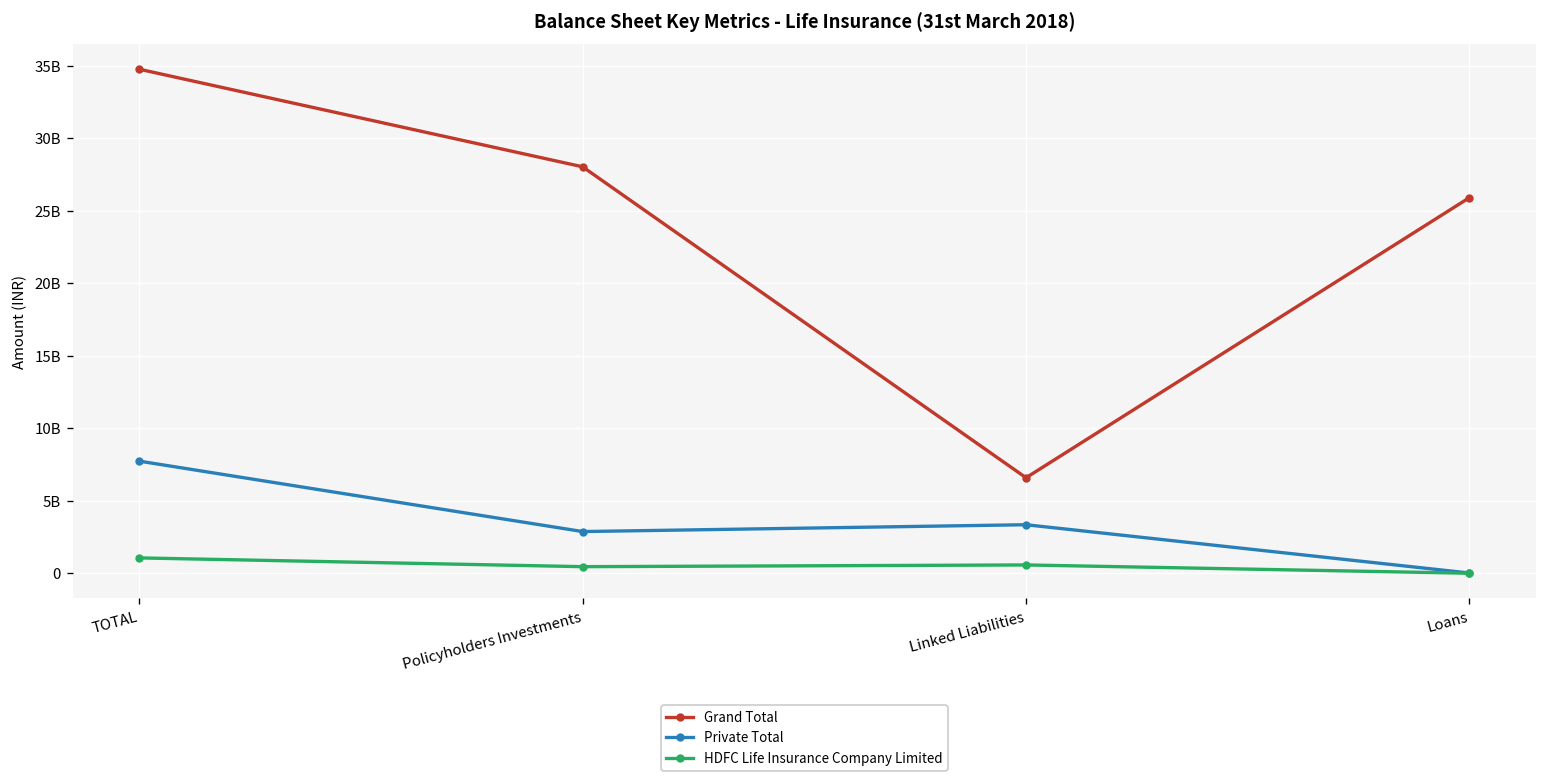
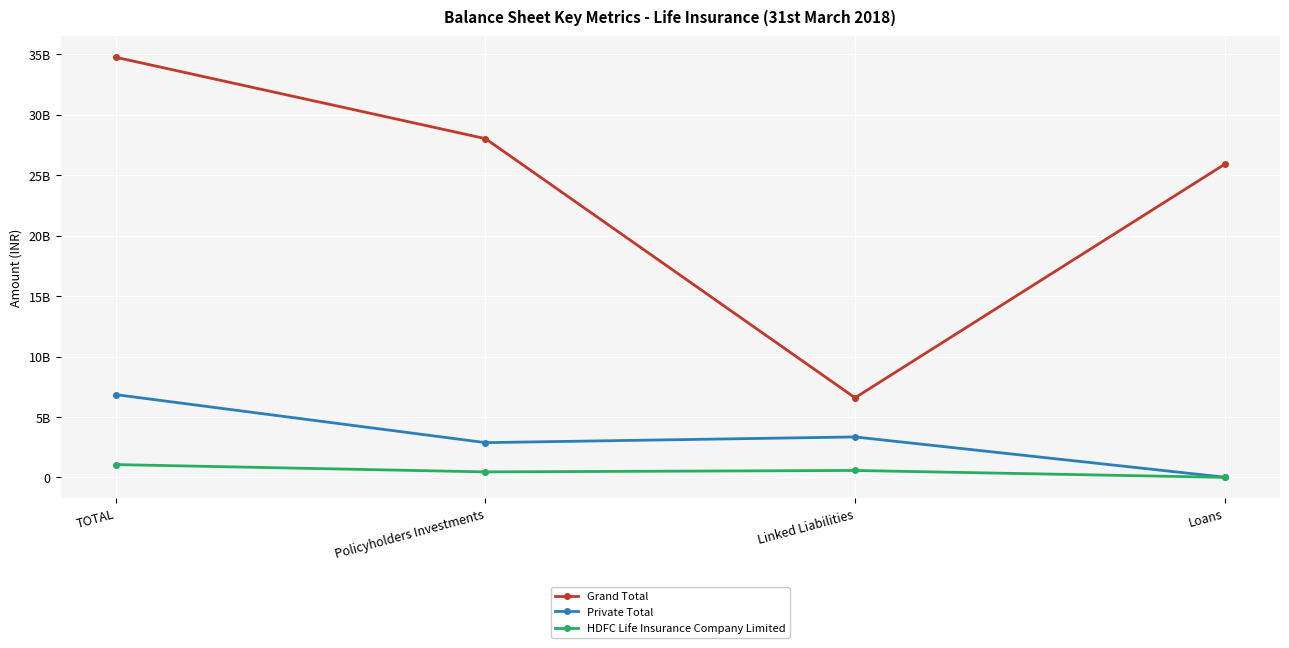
  {
    "Grand Total": {
      "TOTAL": 34800000000,
      "Policyholders Investments": 28000000000,
      "Linked Liabilities": 6600000000,
      "Loans": 25900000000
    },
    "Private Total": {
-     "TOTAL": 7700000000,
+     "TOTAL": 6800000000,
      "Policyholders Investments": 2900000000,
      "Linked Liabilities": 3300000000
    },
    "HDFC Life Insurance Company Limited": {
      "TOTAL": 1100000000,
      "Policyholders Investments": 500000000,
      "Linked Liabilities": 600000000
    }
  }
